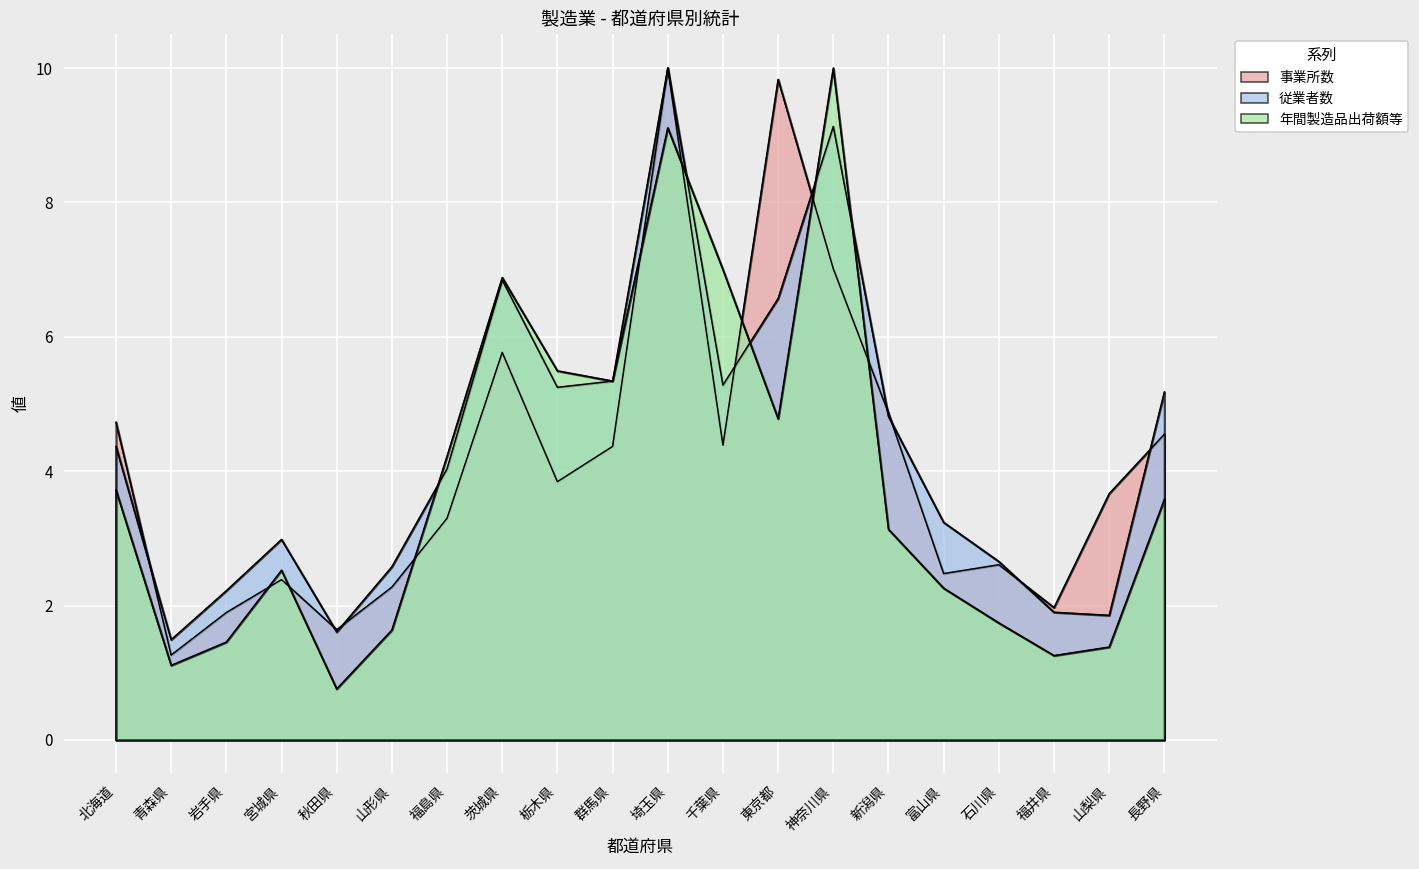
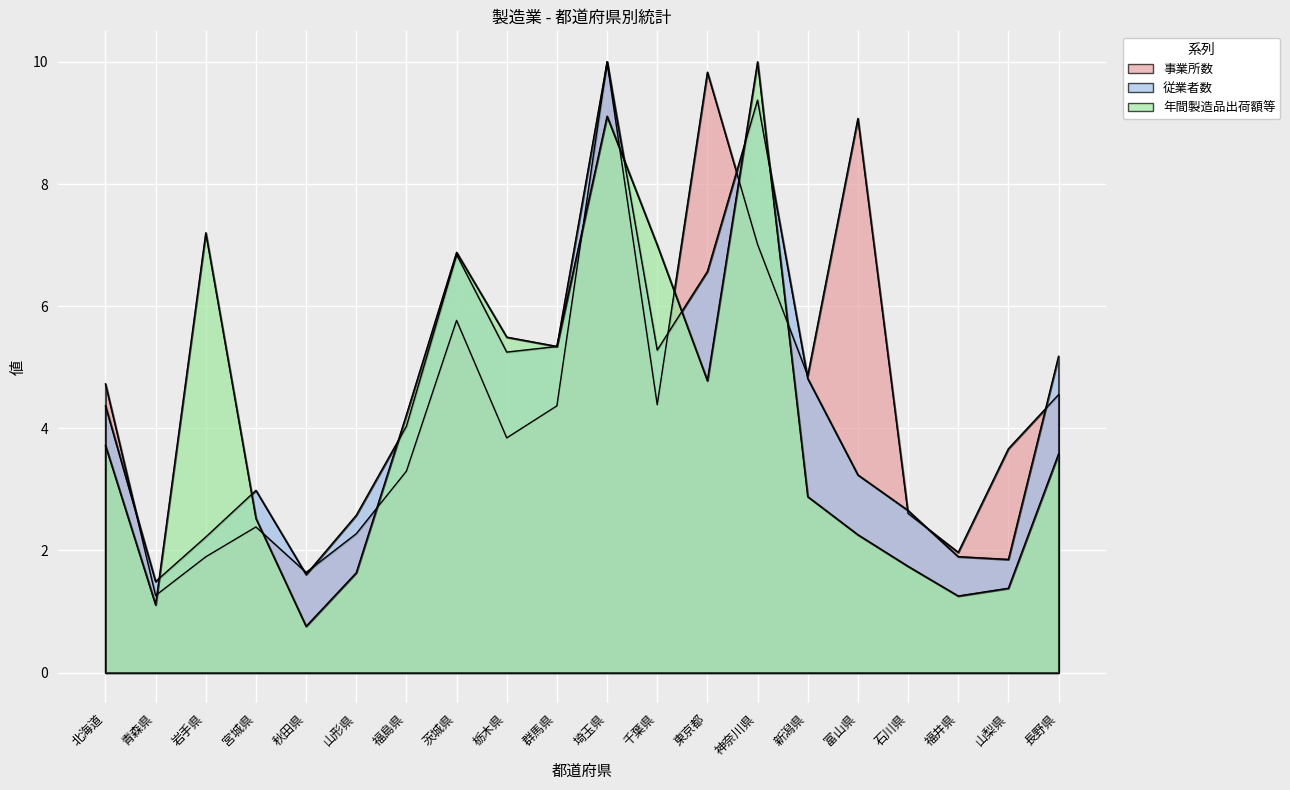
  {
    "事業所数": {
      "北海道": 4.7,
      "青森県": 1.3,
      "岩手県": 1.9,
      "宮城県": 2.4,
      "山形県": 2.3,
      "福島県": 3.3,
      "茨城県": 5.8,
      "栃木県": 3.8,
      "群馬県": 4.4,
      "千葉県": 4.4,
      "東京都": 9.8,
      "神奈川県": 7.0,
      "新潟県": 4.9,
-     "富山県": 2.5,
+     "富山県": 9.1,
      "石川県": 2.6,
      "福井県": 2.0,
      "山梨県": 3.7,
      "長野県": 4.6
    },
    "従業者数": {
      "北海道": 4.4,
      "青森県": 1.5,
      "岩手県": 2.2,
      "宮城県": 3.0,
      "山形県": 2.6,
      "福島県": 4.0,
      "栃木県": 5.2,
      "千葉県": 5.3,
      "東京都": 6.6,
-     "神奈川県": 9.1,
+     "神奈川県": 9.4,
      "新潟県": 4.8,
      "富山県": 3.2,
      "石川県": 2.7,
      "福井県": 1.9,
      "山梨県": 1.9,
      "長野県": 5.2
    },
    "年間製造品出荷額等": {
      "北海道": 3.7,
      "青森県": 1.1,
-     "岩手県": 1.5,
+     "岩手県": 7.2,
      "宮城県": 2.5,
      "秋田県": 0.8,
      "山形県": 1.6,
      "福島県": 4.2,
      "栃木県": 5.5,
      "埼玉県": 9.1,
      "千葉県": 7.0,
      "東京都": 4.8,
      "神奈川県": 10.0,
-     "新潟県": 3.1,
+     "新潟県": 2.9,
      "富山県": 2.3,
      "石川県": 1.7,
      "福井県": 1.3,
      "山梨県": 1.4,
      "長野県": 3.6
    }
  }
